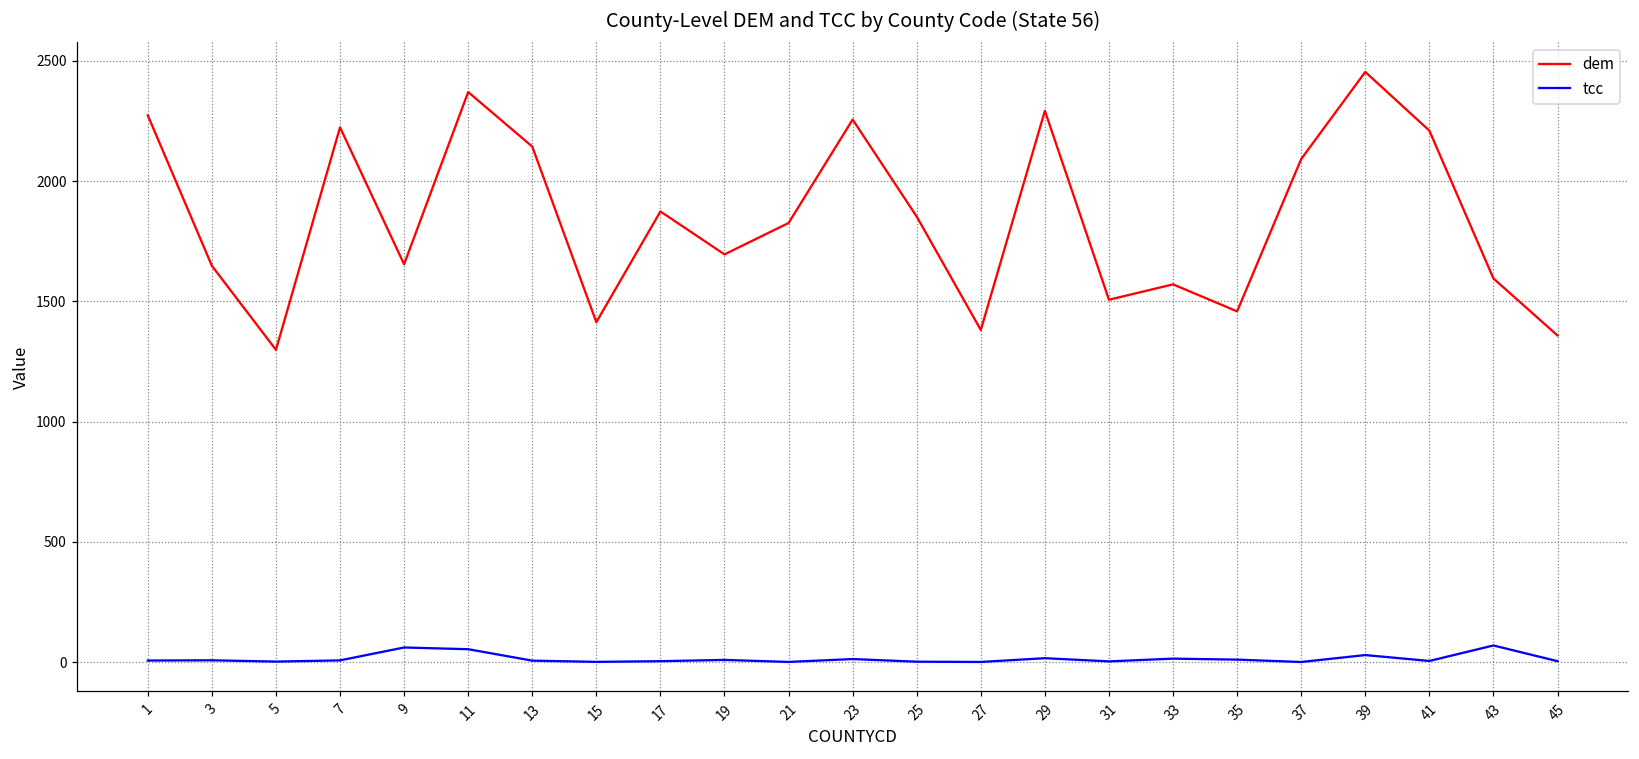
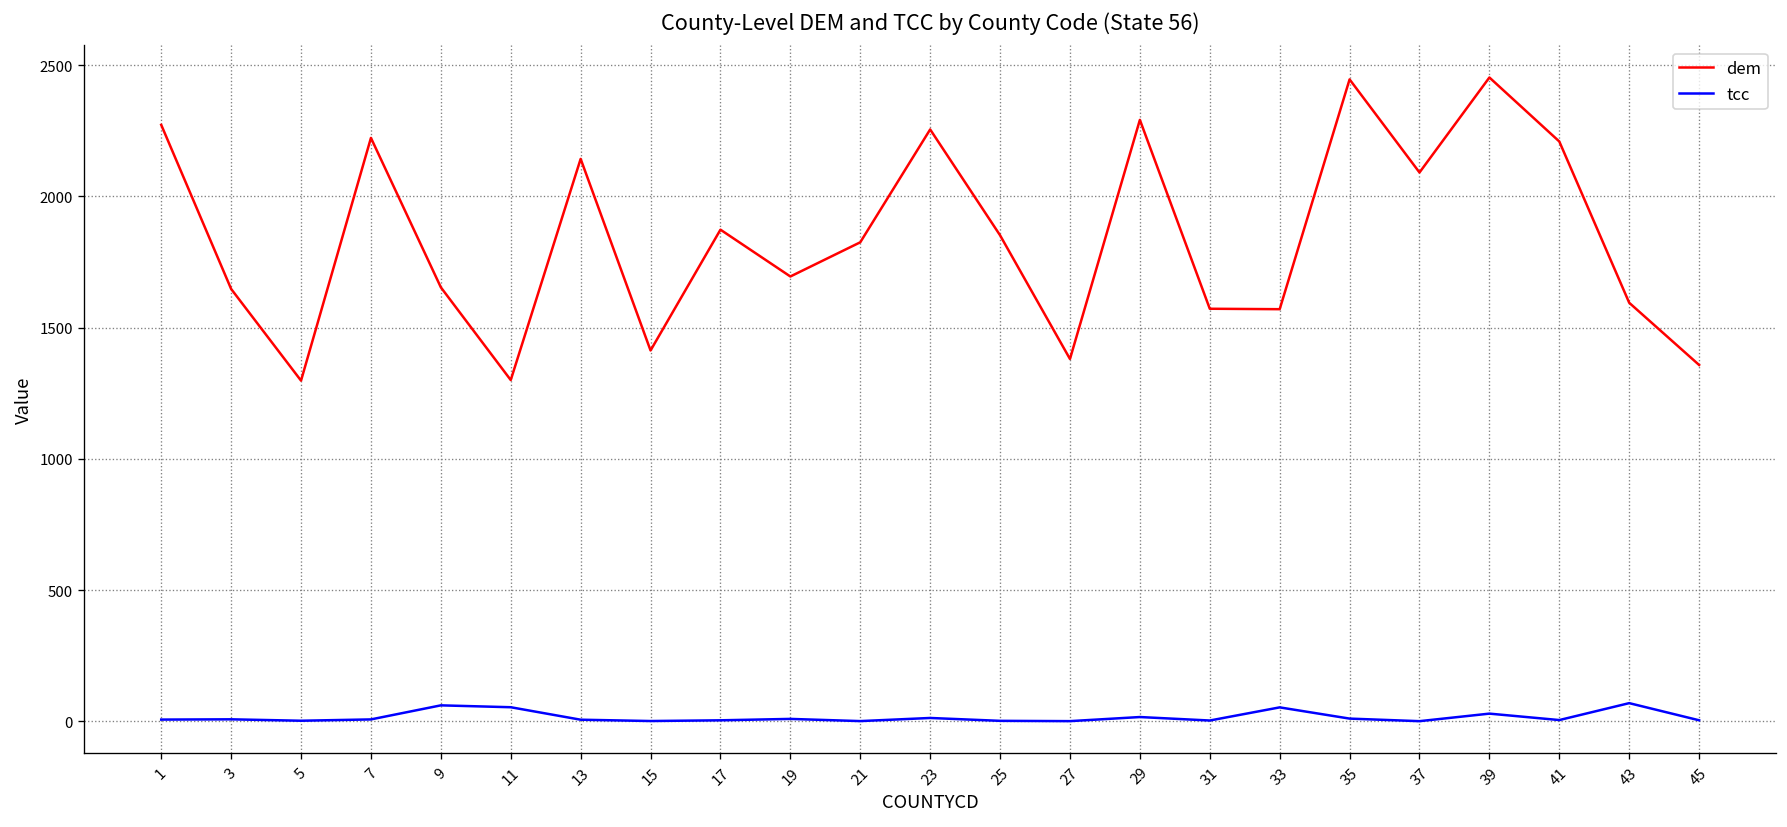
  {
    "dem": {
      "1": 2270,
      "3": 1650,
      "5": 1300,
      "7": 2220,
      "9": 1650,
-     "11": 2370,
+     "11": 1300,
      "13": 2140,
      "15": 1410,
      "17": 1870,
      "19": 1700,
      "21": 1830,
      "23": 2260,
      "25": 1850,
      "27": 1380,
      "29": 2290,
-     "31": 1510,
+     "31": 1570,
      "33": 1570,
-     "35": 1460,
+     "35": 2450,
      "37": 2090,
      "39": 2450,
      "41": 2210,
      "43": 1600,
      "45": 1360
    },
    "tcc": {
      "1": 10,
      "3": 10,
      "5": 0,
      "7": 10,
      "9": 60,
      "11": 50,
      "13": 10,
      "15": 0,
      "17": 0,
      "19": 10,
      "21": 0,
      "23": 10,
      "25": 0,
      "27": 0,
      "29": 20,
      "31": 0,
-     "33": 10,
+     "33": 50,
      "35": 10,
      "37": 0,
      "39": 30,
      "41": 10,
      "43": 70,
      "45": 0
    }
  }
